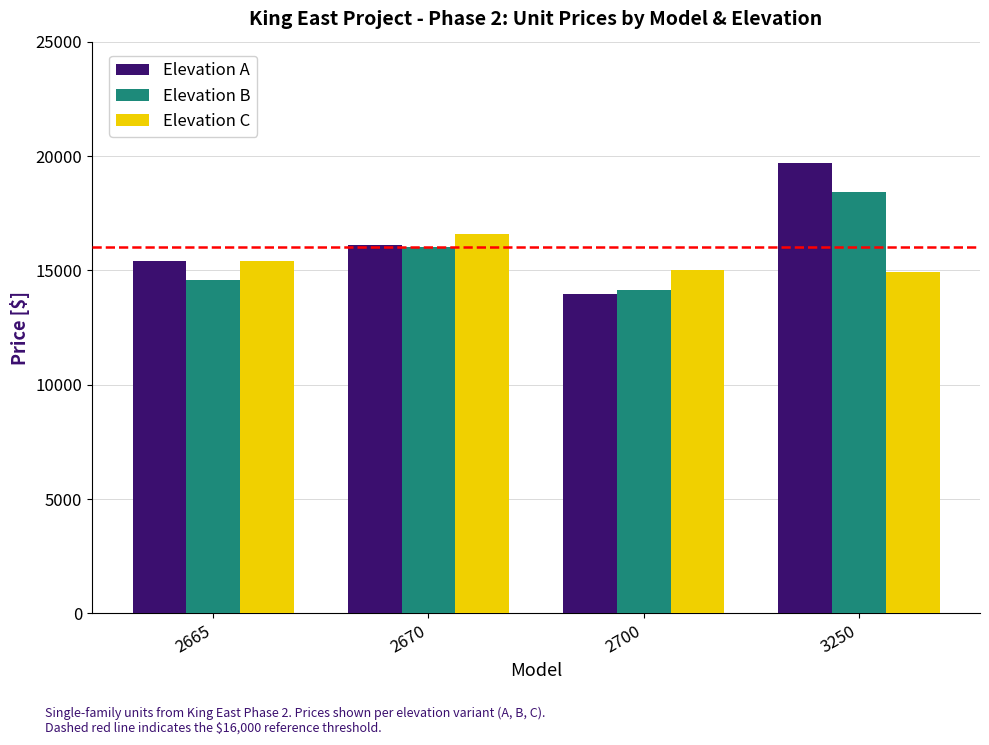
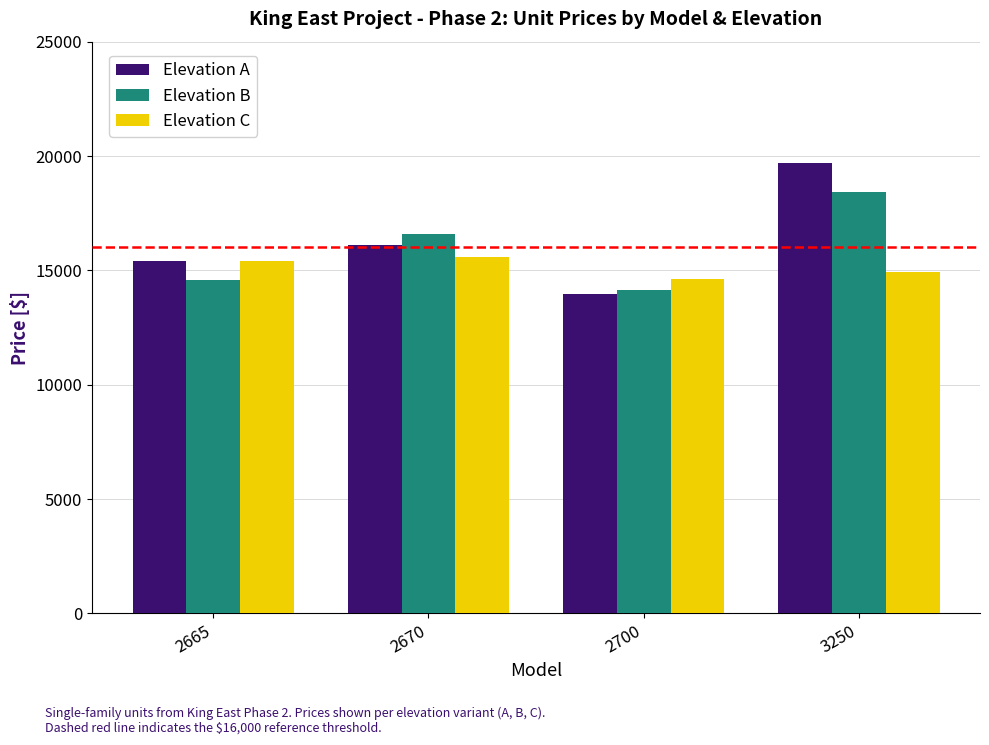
  {
    "Elevation A": {
      "2665": 15400,
      "2670": 16100,
      "2700": 14000,
      "3250": 19700
    },
    "Elevation B": {
      "2665": 14600,
-     "2670": 16000,
+     "2670": 16600,
      "2700": 14100,
      "3250": 18400
    },
    "Elevation C": {
      "2665": 15400,
-     "2670": 16600,
-     "2700": 15000,
+     "2670": 15600,
+     "2700": 14600,
      "3250": 14900
    }
  }
